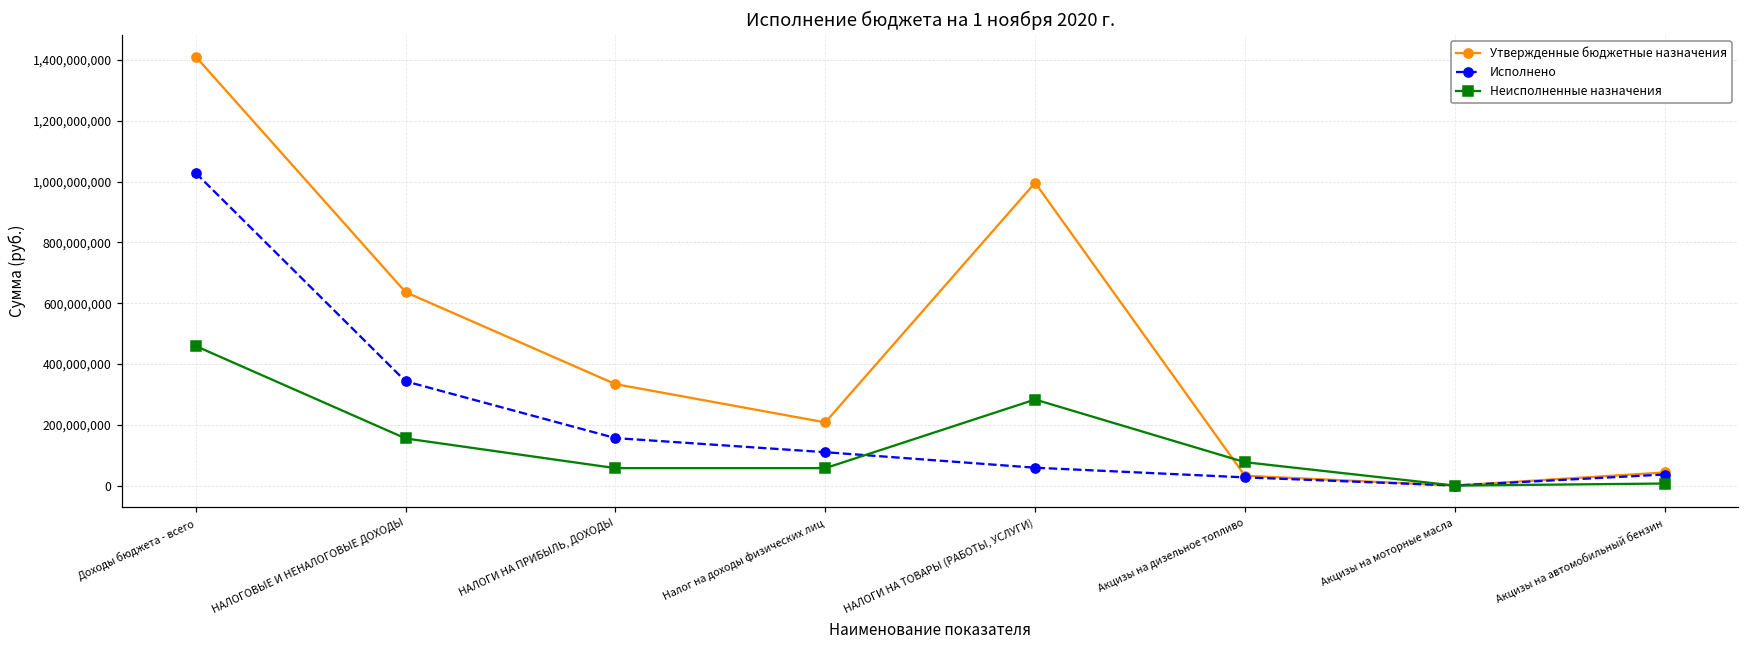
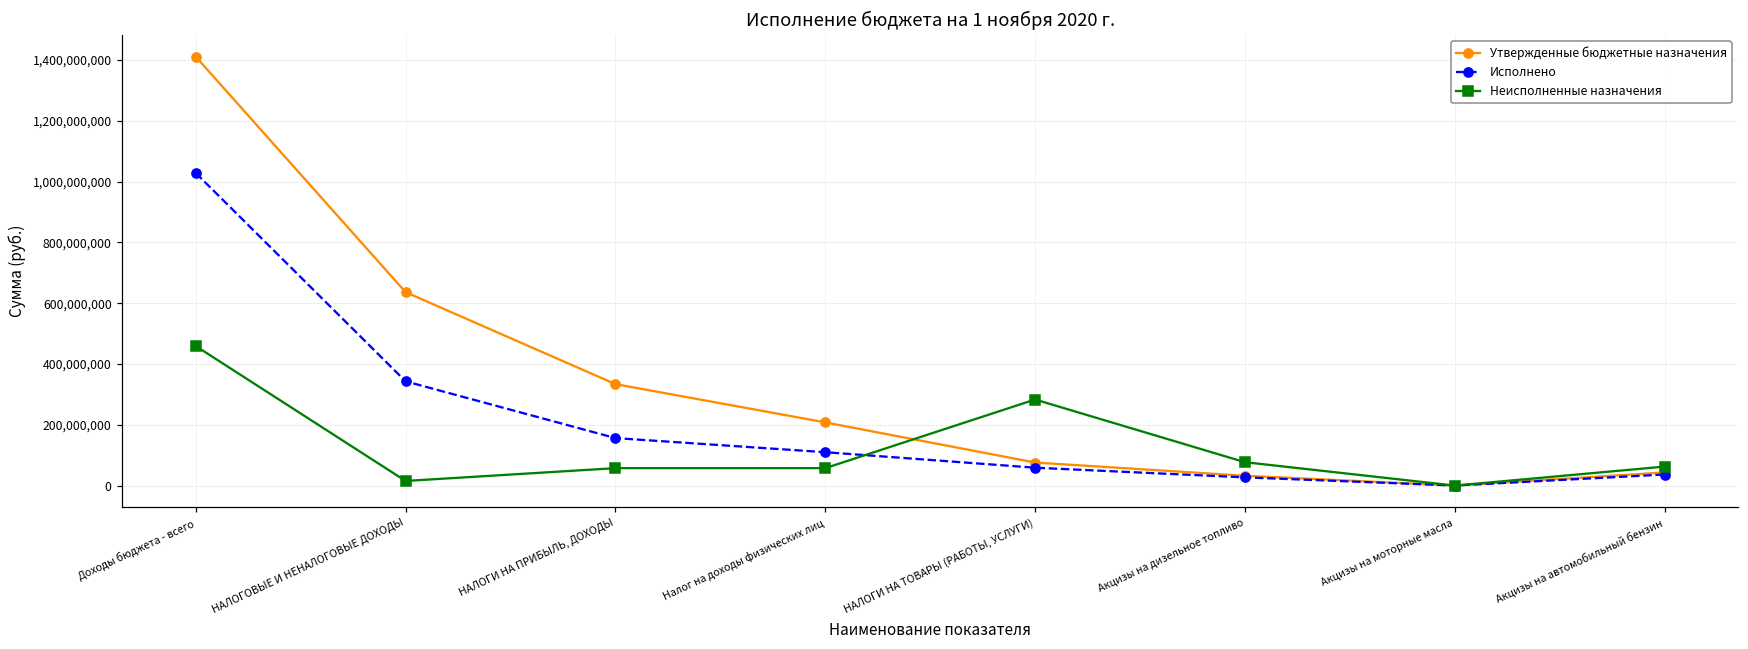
  {
    "Утвержденные бюджетные назначения": {
      "Доходы бюджета - всего": "1,410,000,000",
      "НАЛОГОВЫЕ И НЕНАЛОГОВЫЕ ДОХОДЫ": "640,000,000",
      "НАЛОГИ НА ПРИБЫЛЬ, ДОХОДЫ": "330,000,000",
      "Налог на доходы физических лиц": "210,000,000",
-     "НАЛОГИ НА ТОВАРЫ (РАБОТЫ, УСЛУГИ)": "1,000,000,000"
+     "НАЛОГИ НА ТОВАРЫ (РАБОТЫ, УСЛУГИ)": "80,000,000"
    },
    "Исполнено": {
      "Доходы бюджета - всего": "1,030,000,000",
      "НАЛОГОВЫЕ И НЕНАЛОГОВЫЕ ДОХОДЫ": "340,000,000",
      "НАЛОГИ НА ПРИБЫЛЬ, ДОХОДЫ": "160,000,000",
      "Налог на доходы физических лиц": "110,000,000",
      "НАЛОГИ НА ТОВАРЫ (РАБОТЫ, УСЛУГИ)": "60,000,000"
    },
    "Неисполненные назначения": {
      "Доходы бюджета - всего": "460,000,000",
-     "НАЛОГОВЫЕ И НЕНАЛОГОВЫЕ ДОХОДЫ": "160,000,000",
+     "НАЛОГОВЫЕ И НЕНАЛОГОВЫЕ ДОХОДЫ": "20,000,000",
      "НАЛОГИ НА ПРИБЫЛЬ, ДОХОДЫ": "60,000,000",
      "Налог на доходы физических лиц": "60,000,000",
      "НАЛОГИ НА ТОВАРЫ (РАБОТЫ, УСЛУГИ)": "280,000,000",
      "Акцизы на дизельное топливо": "80,000,000",
-     "Акцизы на автомобильный бензин": "10,000,000"
+     "Акцизы на автомобильный бензин": "60,000,000"
    }
  }
